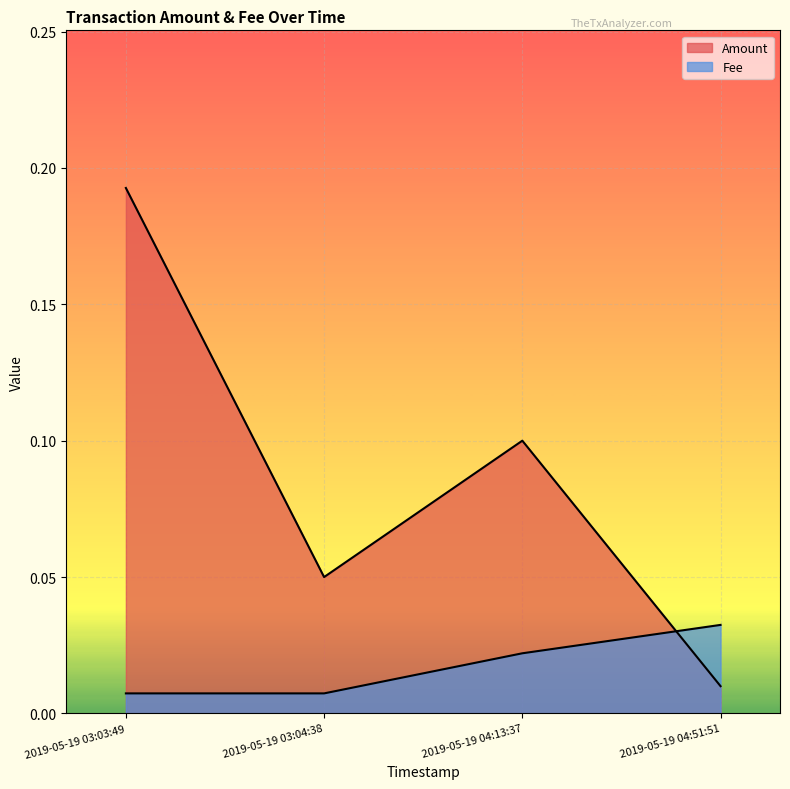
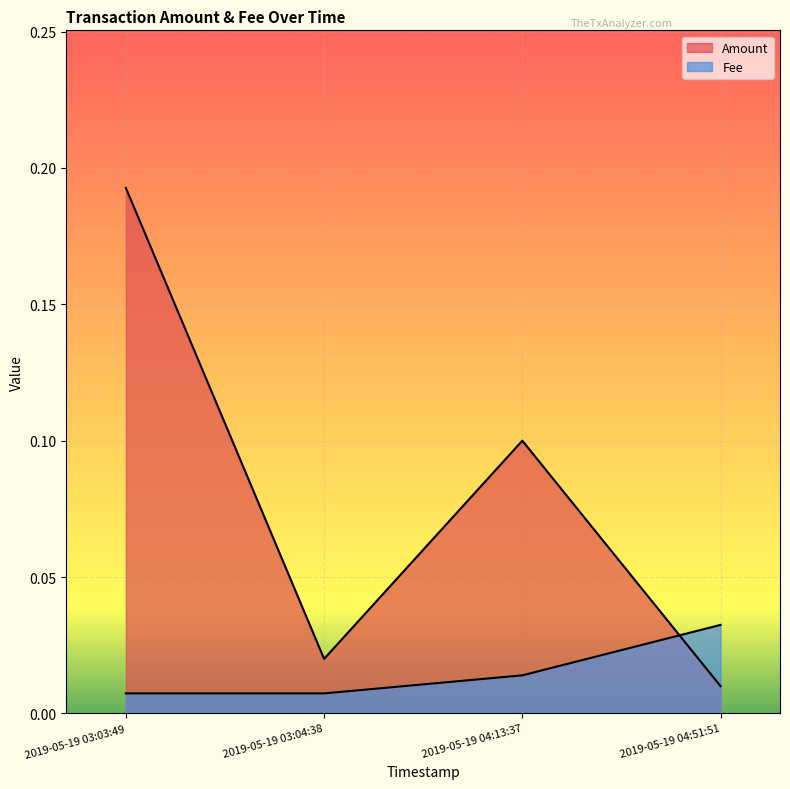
  {
    "Amount": {
      "2019-05-19 03:03:49": 0.193,
-     "2019-05-19 03:04:38": 0.05,
+     "2019-05-19 03:04:38": 0.02,
      "2019-05-19 04:13:37": 0.10,
      "2019-05-19 04:51:51": 0.01
    },
    "Fee": {
      "2019-05-19 03:03:49": 0.007,
      "2019-05-19 03:04:38": 0.007,
-     "2019-05-19 04:13:37": 0.022,
+     "2019-05-19 04:13:37": 0.014,
      "2019-05-19 04:51:51": 0.032
    }
  }
